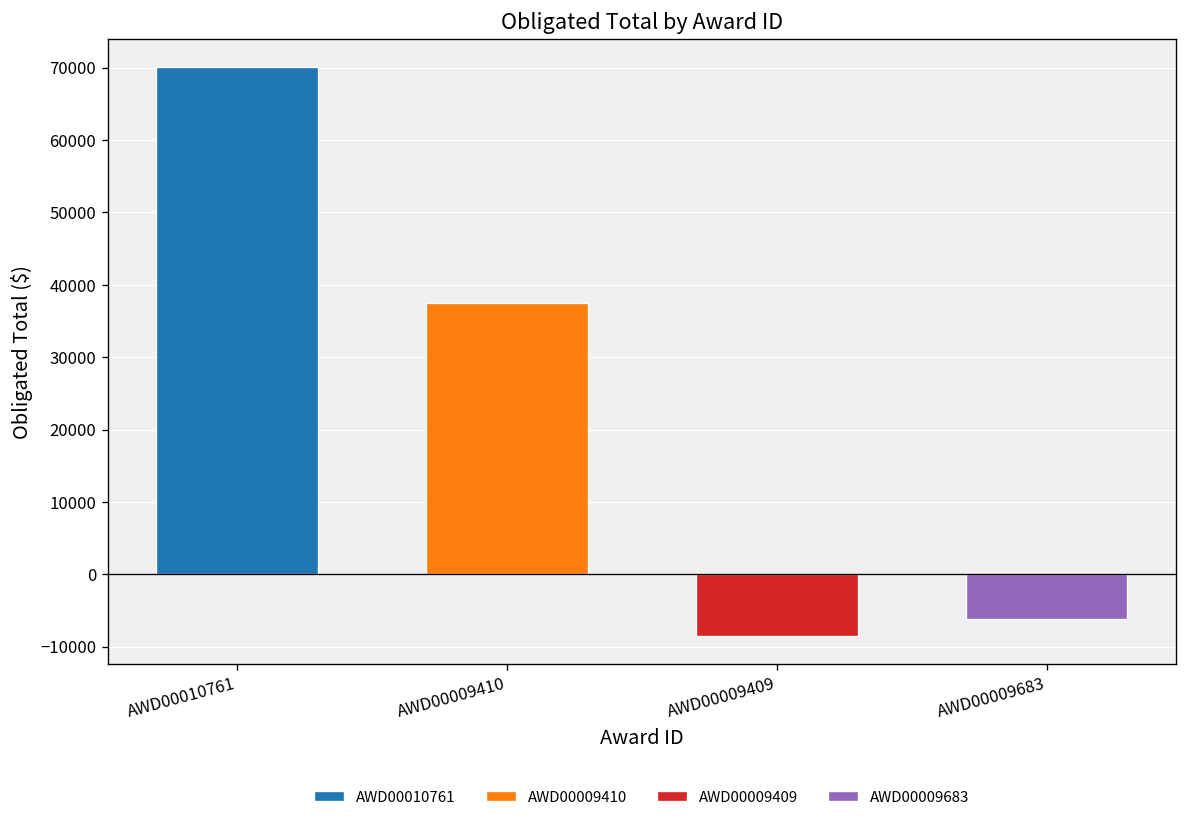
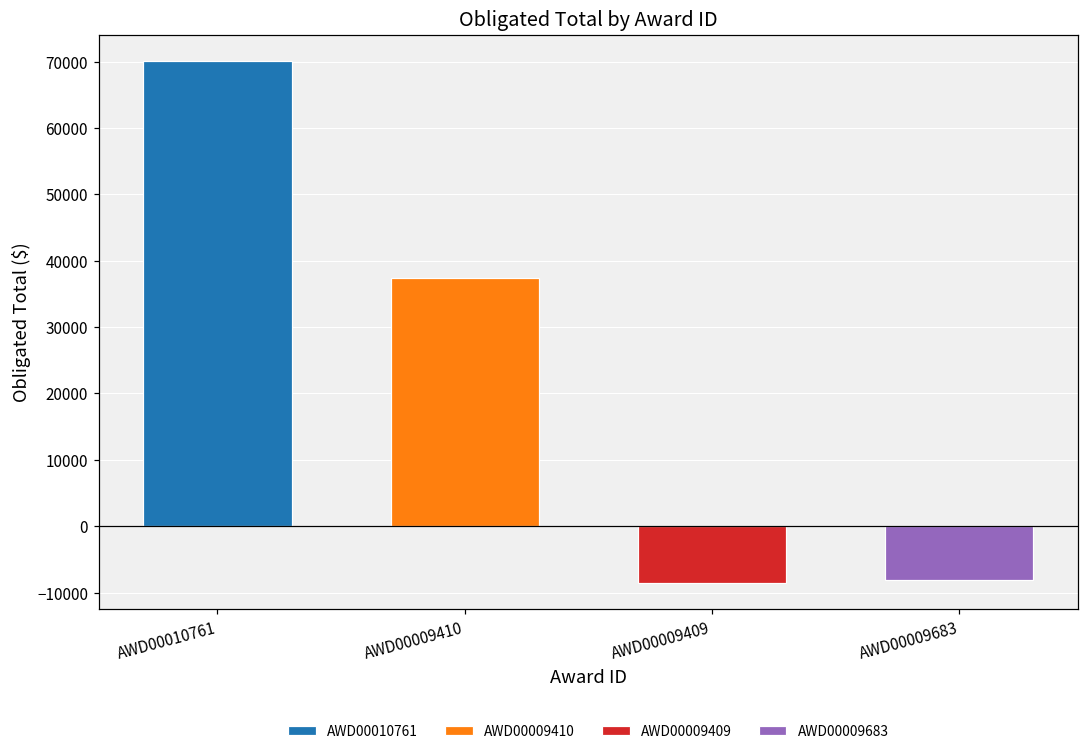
  {
    "AWD00010761": 70000,
    "AWD00009410": 37000,
    "AWD00009409": -8000,
-   "AWD00009683": -6000
+   "AWD00009683": -8000
  }
